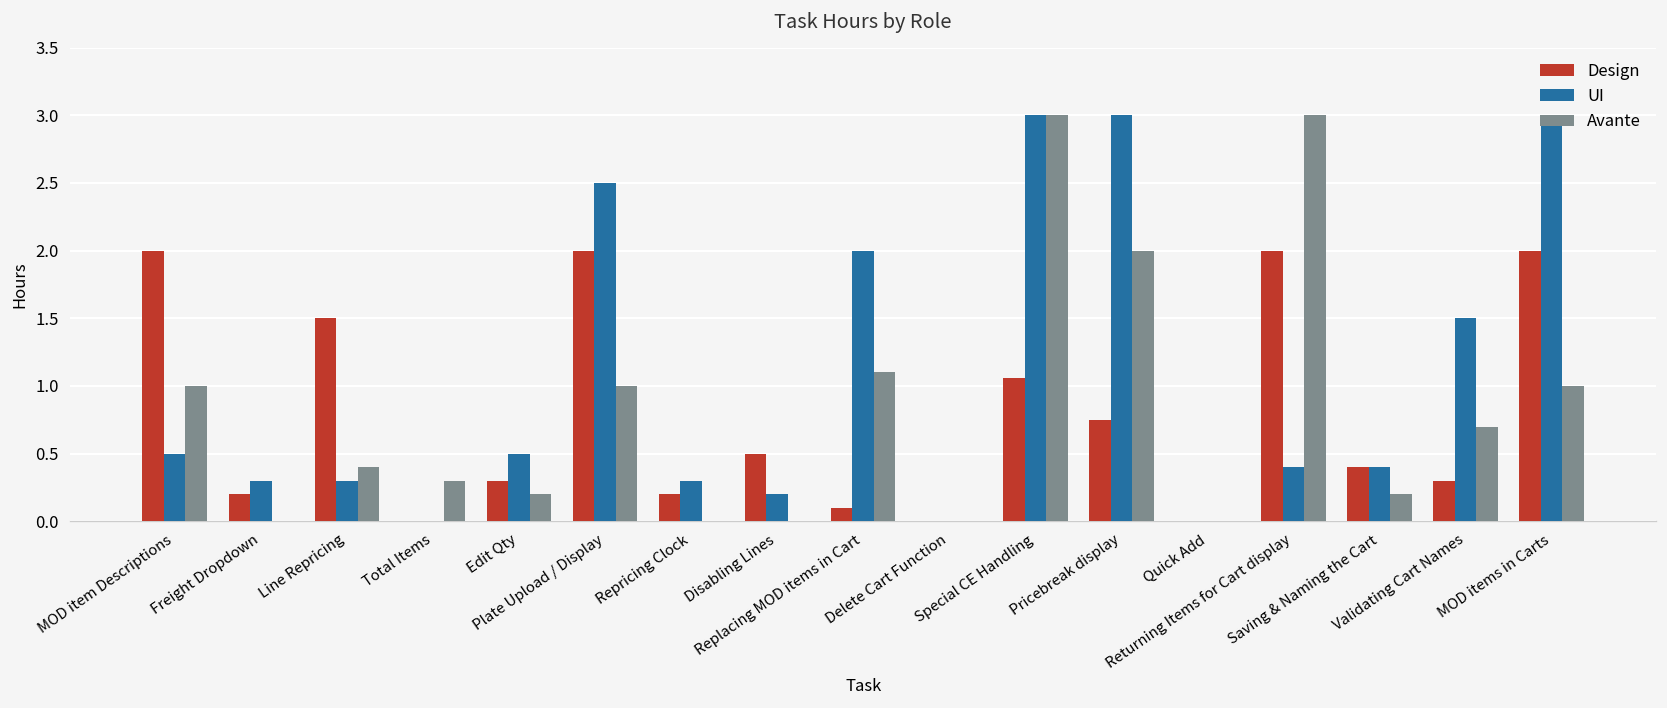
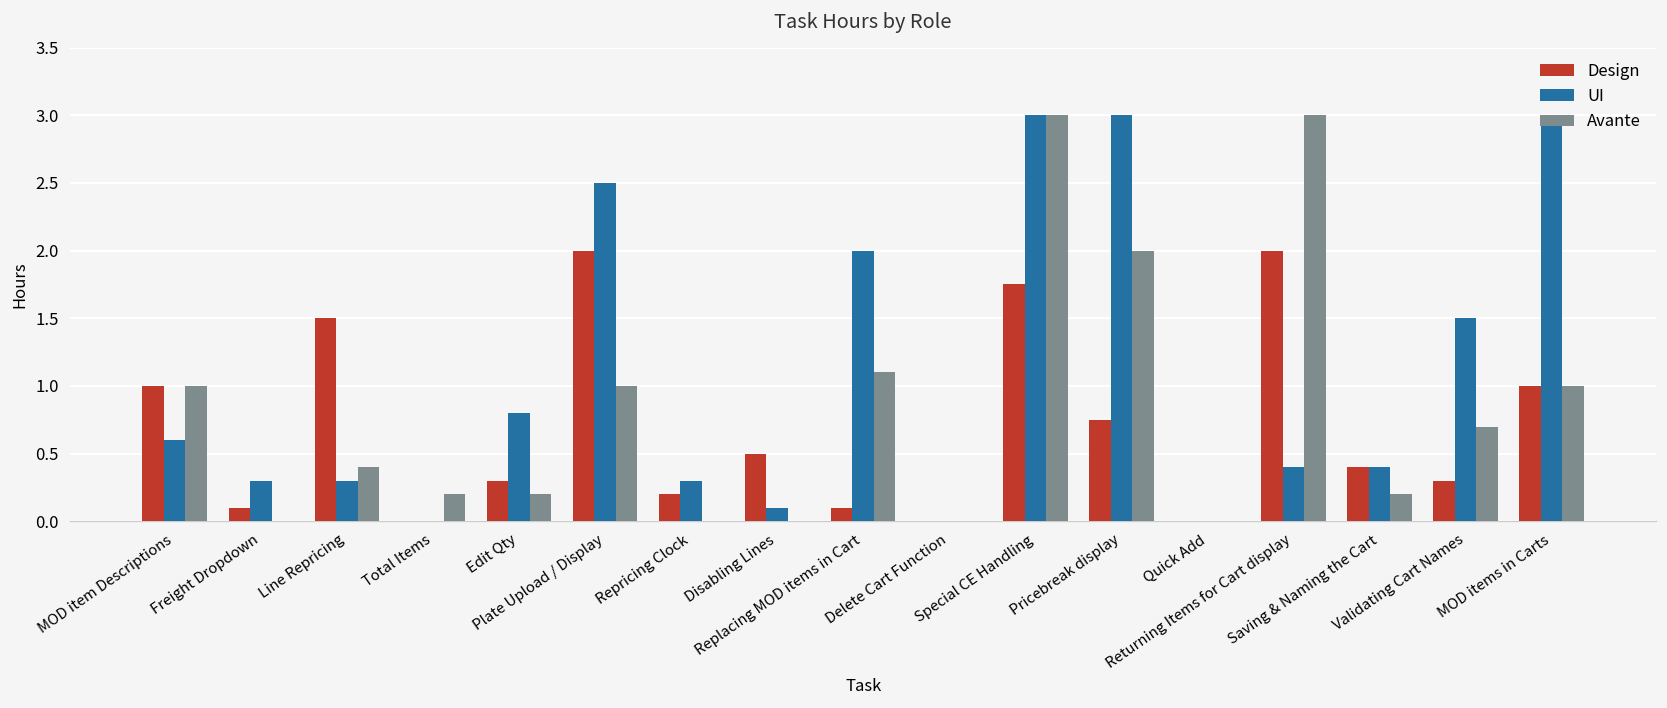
  {
    "Design": {
-     "MOD item Descriptions": 2,
-     "Freight Dropdown": 0.2,
+     "MOD item Descriptions": 1,
+     "Freight Dropdown": 0.1,
      "Line Repricing": 1.50,
      "Total Items": 0.00,
      "Edit Qty": 0.30,
      "Plate Upload / Display": 2.00,
      "Repricing Clock": 0.20,
      "Disabling Lines": 0.50,
      "Replacing MOD items in Cart": 0.10,
      "Delete Cart Function": 0.00,
-     "Special CE Handling": 1.06,
+     "Special CE Handling": 1.75,
      "Pricebreak display": 0.75,
      "Quick Add": 0.00,
      "Returning Items for Cart display": 2.00,
      "Saving & Naming the Cart": 0.40,
      "Validating Cart Names": 0.30,
-     "MOD items in Carts": 2
+     "MOD items in Carts": 1
    },
    "UI": {
-     "MOD item Descriptions": 0.5,
+     "MOD item Descriptions": 0.6,
      "Freight Dropdown": 0.3,
      "Line Repricing": 0.3,
      "Total Items": 0.0,
-     "Edit Qty": 0.5,
+     "Edit Qty": 0.8,
      "Plate Upload / Display": 2.5,
      "Repricing Clock": 0.3,
-     "Disabling Lines": 0.2,
+     "Disabling Lines": 0.1,
      "Replacing MOD items in Cart": 2.0,
      "Delete Cart Function": 0.0,
      "Special CE Handling": 3.0,
      "Pricebreak display": 3.0,
      "Quick Add": 0.0,
      "Returning Items for Cart display": 0.4,
      "Saving & Naming the Cart": 0.4,
      "Validating Cart Names": 1.5,
      "MOD items in Carts": 3.0
    },
    "Avante": {
      "MOD item Descriptions": 1.0,
      "Freight Dropdown": 0.0,
      "Line Repricing": 0.4,
-     "Total Items": 0.3,
+     "Total Items": 0.2,
      "Edit Qty": 0.2,
      "Plate Upload / Display": 1.0,
      "Repricing Clock": 0.0,
      "Disabling Lines": 0.0,
      "Replacing MOD items in Cart": 1.1,
      "Delete Cart Function": 0.0,
      "Special CE Handling": 3.0,
      "Pricebreak display": 2.0,
      "Quick Add": 0.0,
      "Returning Items for Cart display": 3.0,
      "Saving & Naming the Cart": 0.2,
      "Validating Cart Names": 0.7,
      "MOD items in Carts": 1.0
    }
  }
